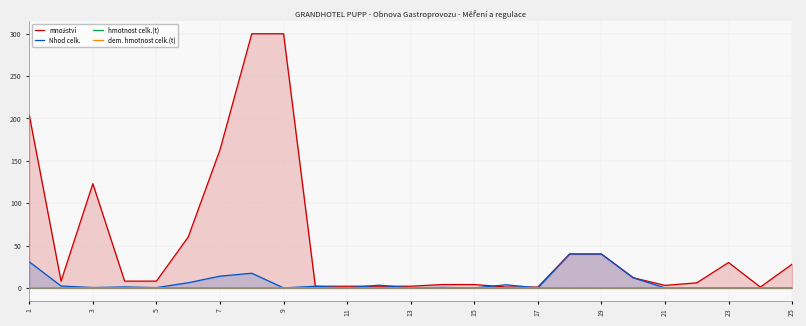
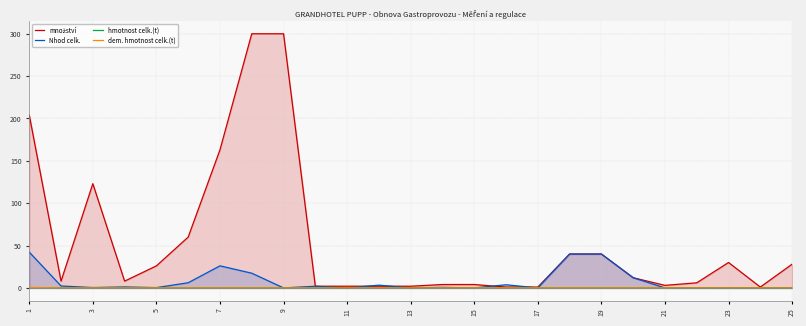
  {
    "množství": {
      "1": 200,
      "3": 120,
-     "5": 10,
+     "5": 30,
      "7": 160,
      "9": 300,
      "15": 0,
      "23": 30,
      "25": 30
    },
    "Nhod celk.": {
-     "1": 30,
-     "7": 10
+     "1": 40,
+     "7": 30
    },
    "dem. hmotnost celk.(t)": {
      "1": 0,
      "7": 0,
      "19": 0
    }
  }
